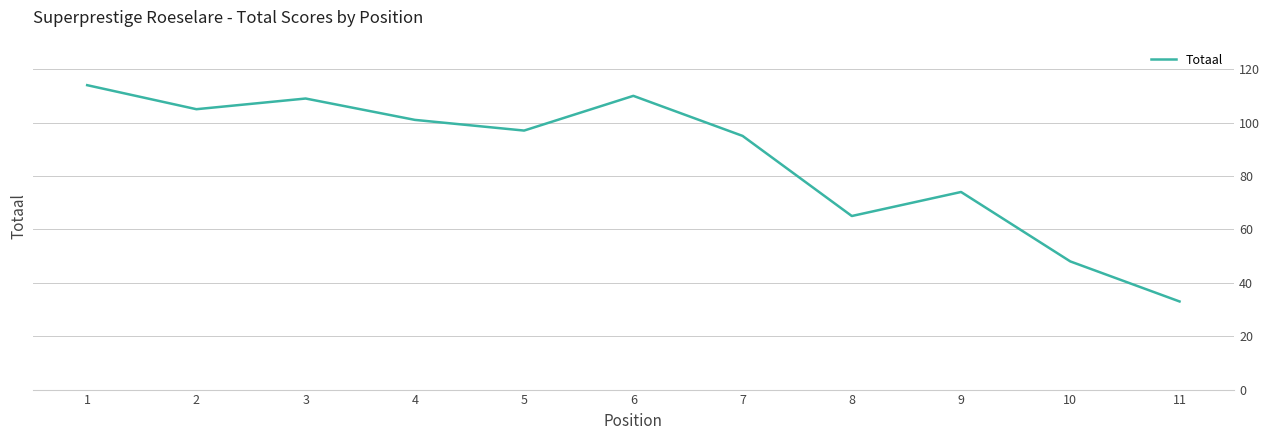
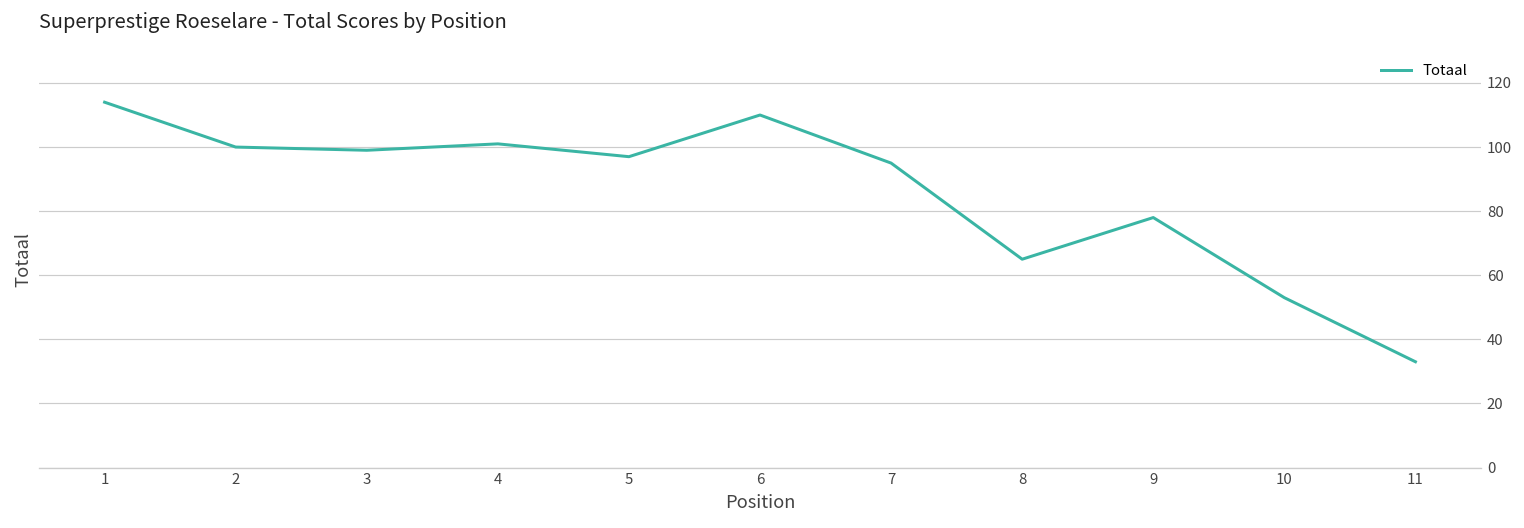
  {
    "1": 114,
-   "2": 105,
-   "3": 109,
+   "2": 100,
+   "3": 99,
    "4": 101,
    "5": 97,
    "6": 110,
    "7": 95,
    "8": 65,
-   "9": 74,
-   "10": 48,
+   "9": 78,
+   "10": 53,
    "11": 33
  }
